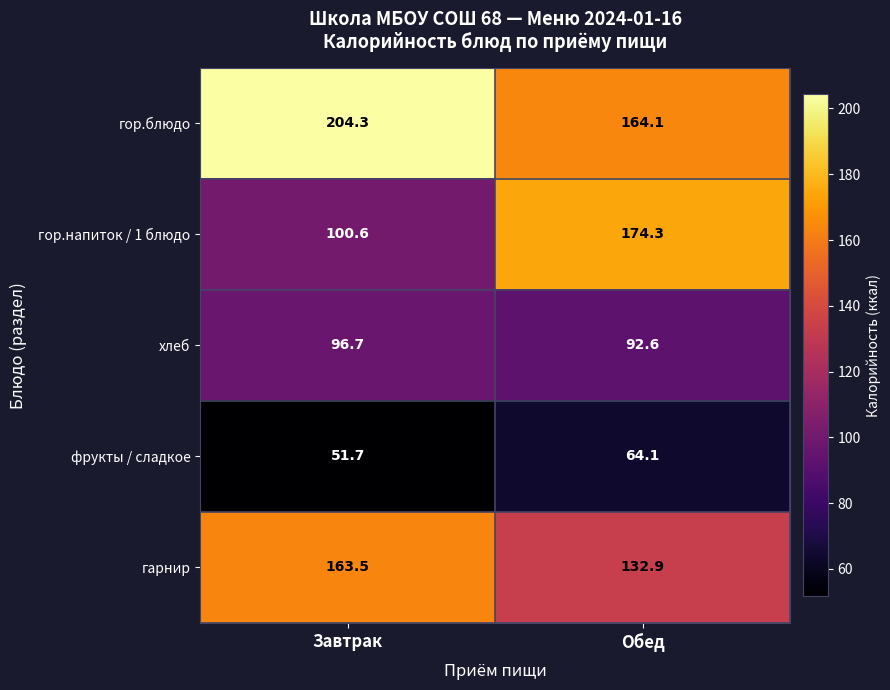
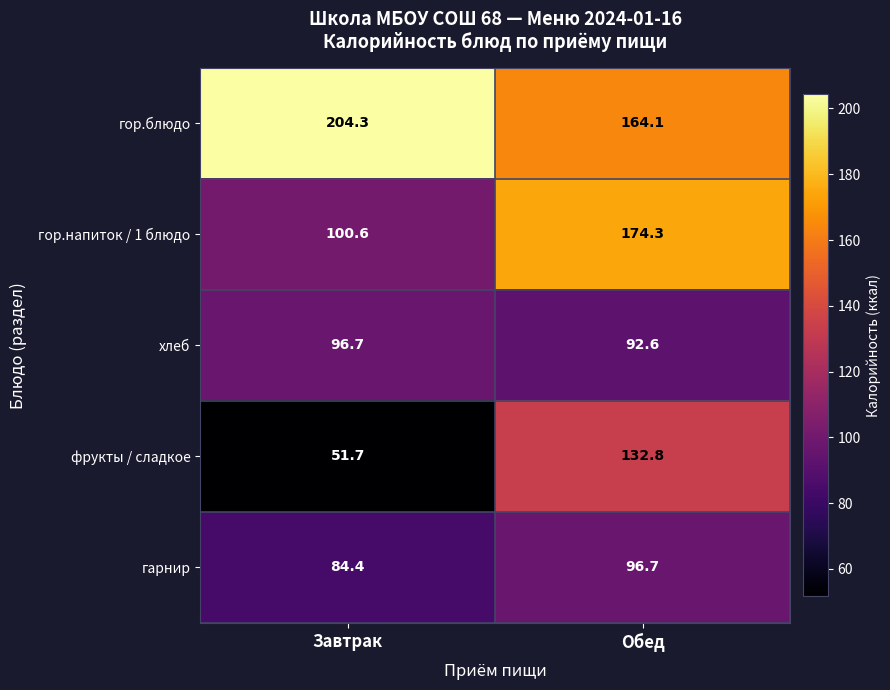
  {
    "гор.блюдо": {
      "Завтрак": 204.3,
      "Обед": 164.1
    },
    "гор.напиток / 1 блюдо": {
      "Завтрак": 100.6,
      "Обед": 174.3
    },
    "хлеб": {
      "Завтрак": 96.7,
      "Обед": 92.6
    },
    "фрукты / сладкое": {
      "Завтрак": 51.7,
-     "Обед": 64.1
+     "Обед": 132.8
    },
    "гарнир": {
-     "Завтрак": 163.5,
-     "Обед": 132.9
+     "Завтрак": 84.4,
+     "Обед": 96.7
    }
  }
